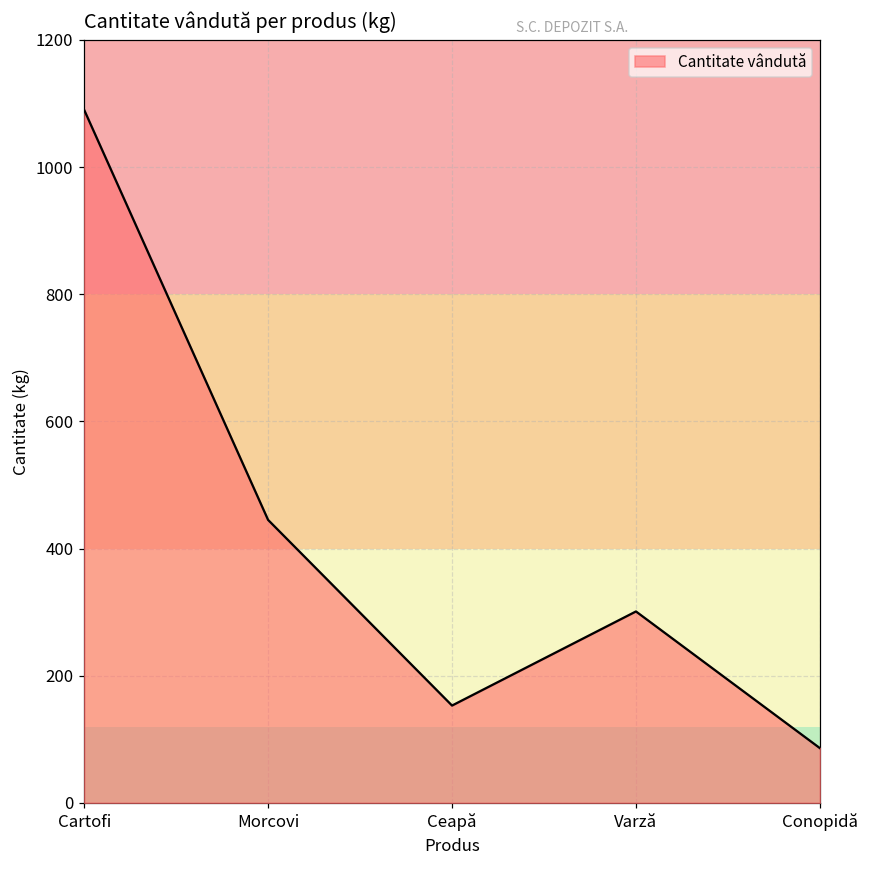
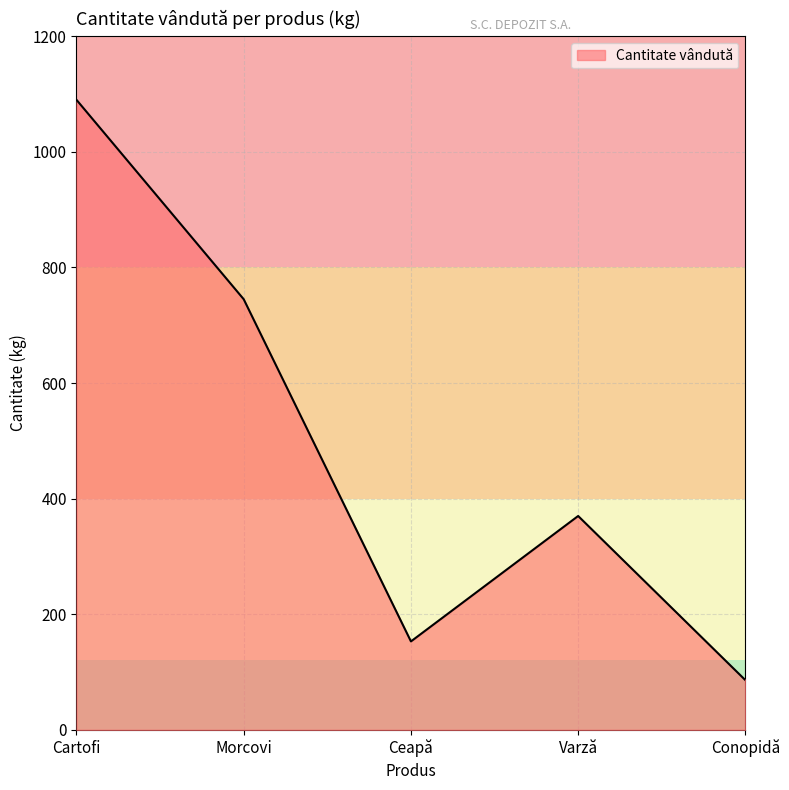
  {
    "Cartofi": 1090,
-   "Morcovi": 450,
+   "Morcovi": 750,
    "Ceapă": 150,
-   "Varză": 300,
+   "Varză": 370,
    "Conopidă": 90
  }
